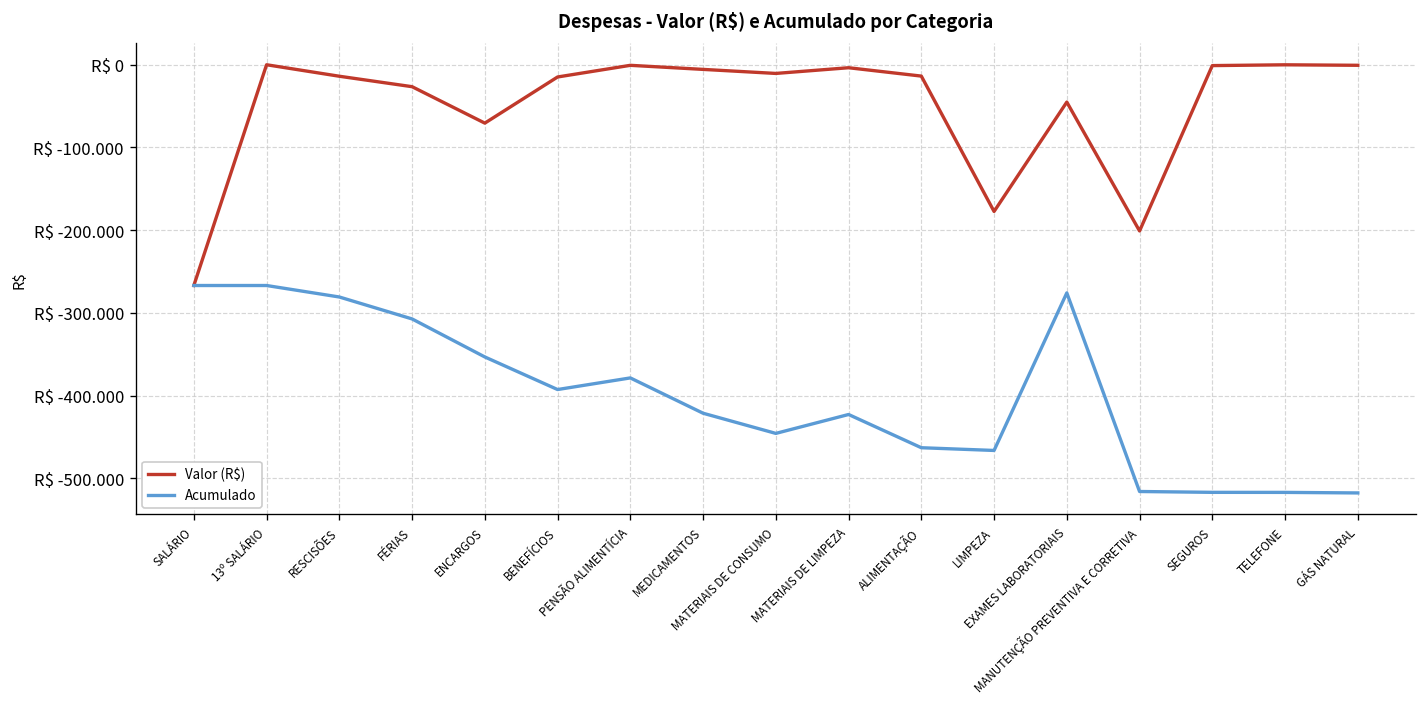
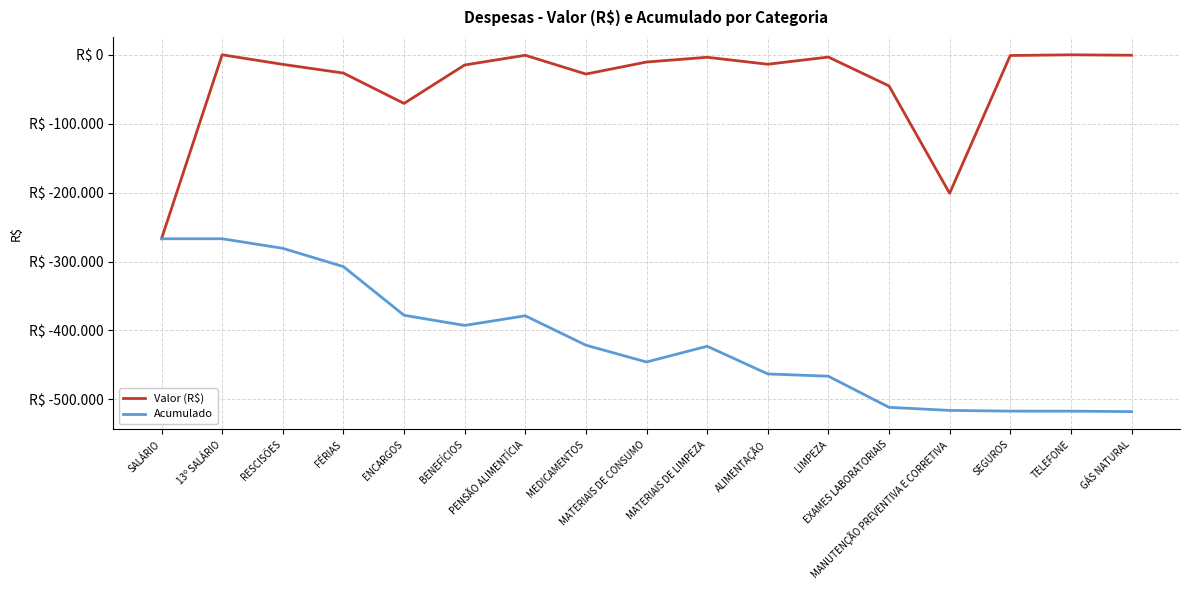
  {
    "Valor (R$)": {
      "13º SALÁRIO": "R$ 0",
      "RESCISÕES": "R$ -10",
      "FÉRIAS": "R$ -30",
      "ENCARGOS": "R$ -70",
      "BENEFÍCIOS": "R$ -10",
      "PENSÃO ALIMENTÍCIA": "R$ 0",
-     "MEDICAMENTOS": "R$ -10",
+     "MEDICAMENTOS": "R$ -30",
      "MATERIAIS DE CONSUMO": "R$ -10",
      "MATERIAIS DE LIMPEZA": "R$ 0",
      "ALIMENTAÇÃO": "R$ -10",
-     "LIMPEZA": "R$ -180",
+     "LIMPEZA": "R$ 0",
      "EXAMES LABORATORIAIS": "R$ -50",
      "MANUTENÇÃO PREVENTIVA E CORRETIVA": "R$ -200",
      "SEGUROS": "R$ 0",
      "TELEFONE": "R$ 0",
      "GÁS NATURAL": "R$ 0"
    },
    "Acumulado": {
      "13º SALÁRIO": "R$ -270",
      "RESCISÕES": "R$ -280",
      "FÉRIAS": "R$ -310",
-     "ENCARGOS": "R$ -350",
+     "ENCARGOS": "R$ -380",
      "BENEFÍCIOS": "R$ -390",
      "PENSÃO ALIMENTÍCIA": "R$ -380",
      "MEDICAMENTOS": "R$ -420",
      "MATERIAIS DE CONSUMO": "R$ -450",
      "MATERIAIS DE LIMPEZA": "R$ -420",
      "ALIMENTAÇÃO": "R$ -460",
      "LIMPEZA": "R$ -470",
-     "EXAMES LABORATORIAIS": "R$ -280",
+     "EXAMES LABORATORIAIS": "R$ -510",
      "MANUTENÇÃO PREVENTIVA E CORRETIVA": "R$ -520",
      "SEGUROS": "R$ -520",
      "TELEFONE": "R$ -520",
      "GÁS NATURAL": "R$ -520"
    }
  }
